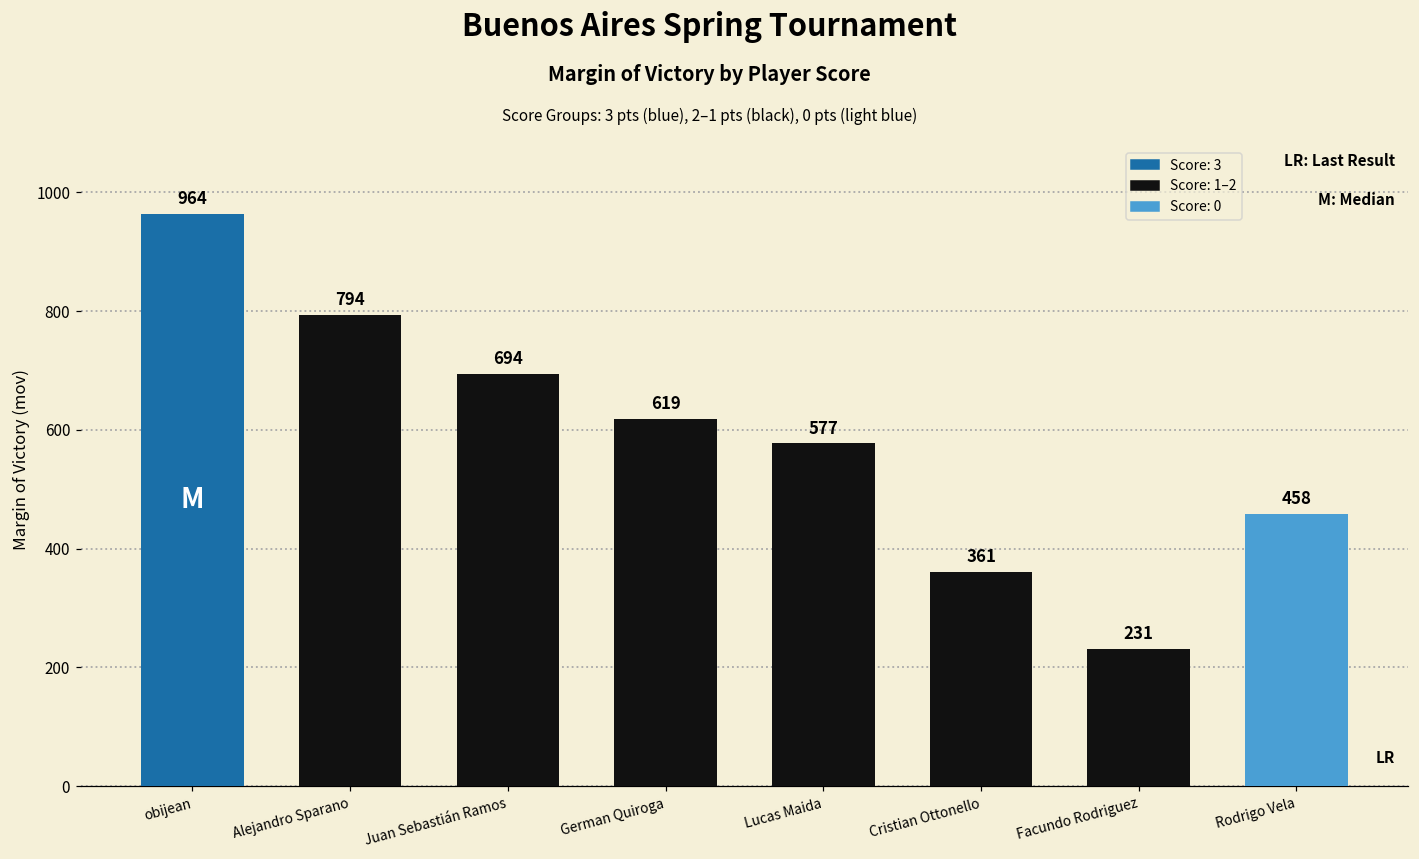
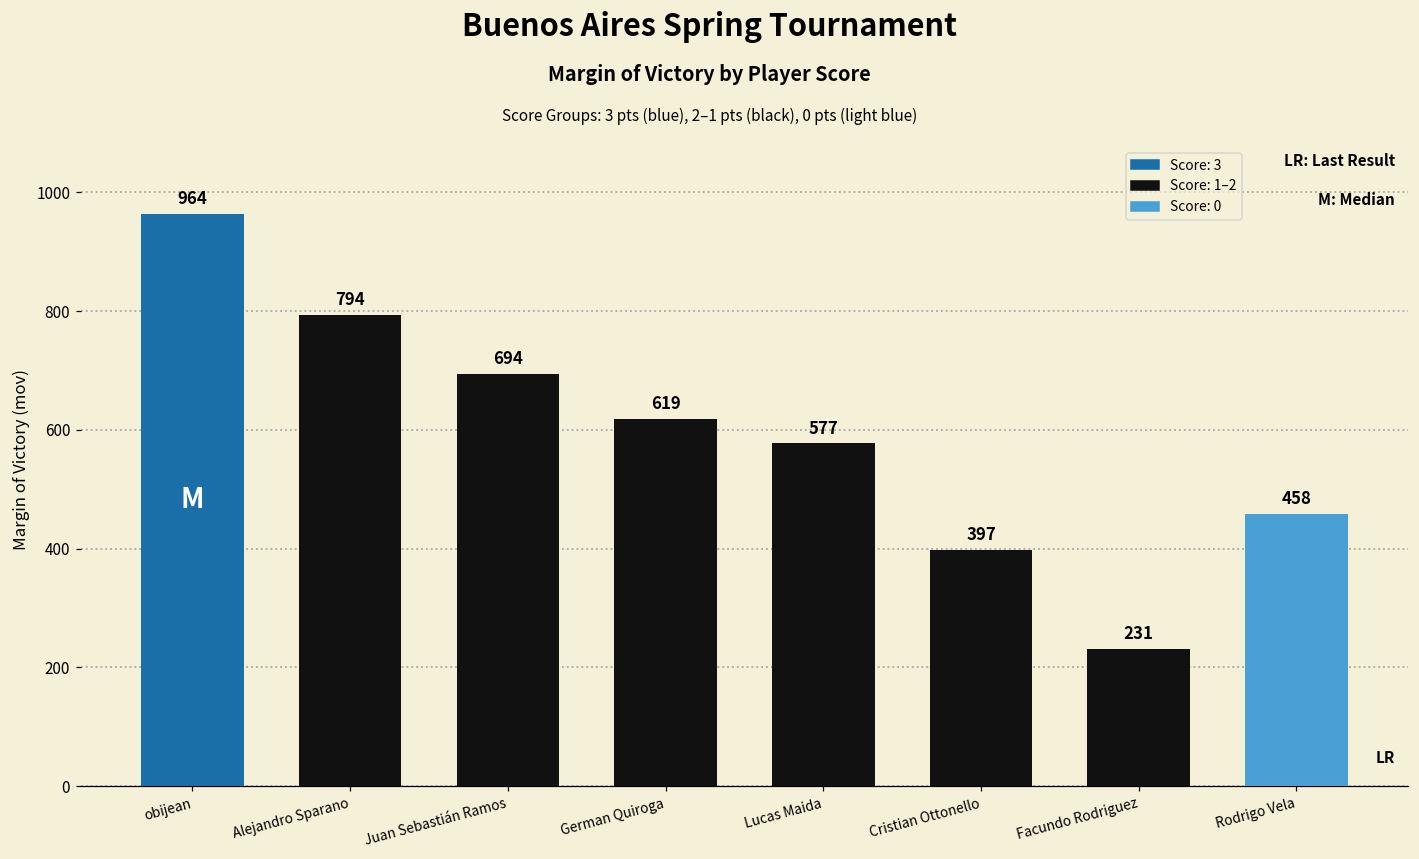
  {
    "obijean": 964,
    "Alejandro Sparano": 794,
    "Juan Sebastián Ramos": 694,
    "German Quiroga": 619,
    "Lucas Maida": 577,
-   "Cristian Ottonello": 361,
+   "Cristian Ottonello": 397,
    "Facundo Rodriguez": 231,
    "Rodrigo Vela": 458
  }
